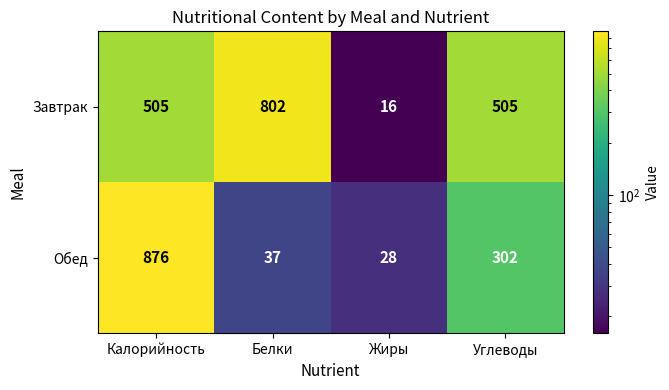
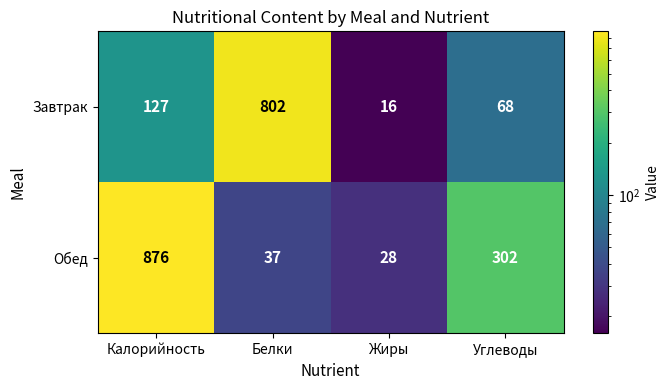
  {
    "Завтрак": {
-     "Калорийность": 505,
+     "Калорийность": 127,
      "Белки": 802,
      "Жиры": 16,
-     "Углеводы": 505
+     "Углеводы": 68
    },
    "Обед": {
      "Калорийность": 876,
      "Белки": 37,
      "Жиры": 28,
      "Углеводы": 302
    }
  }
